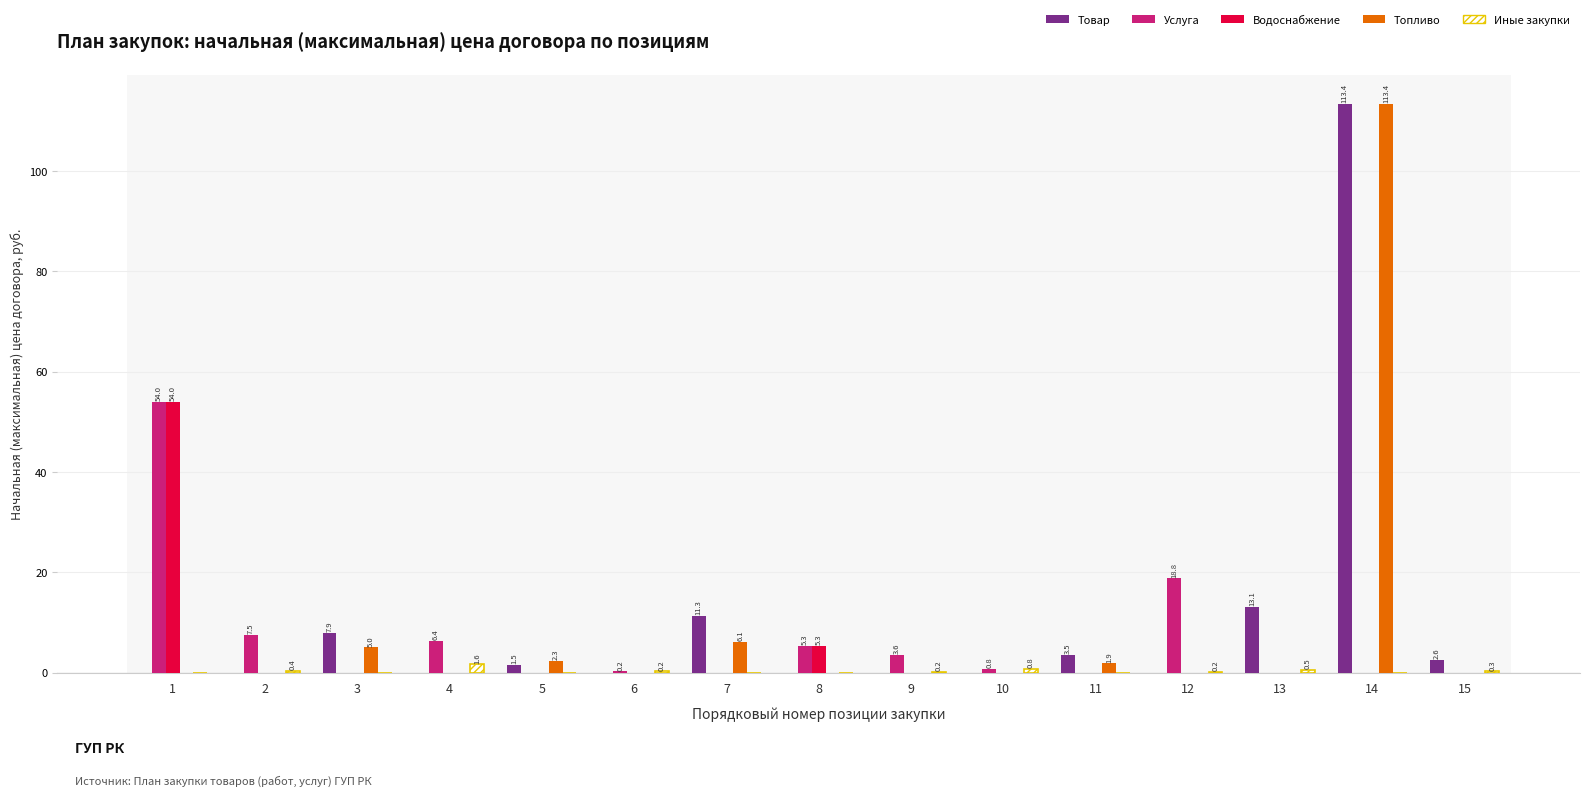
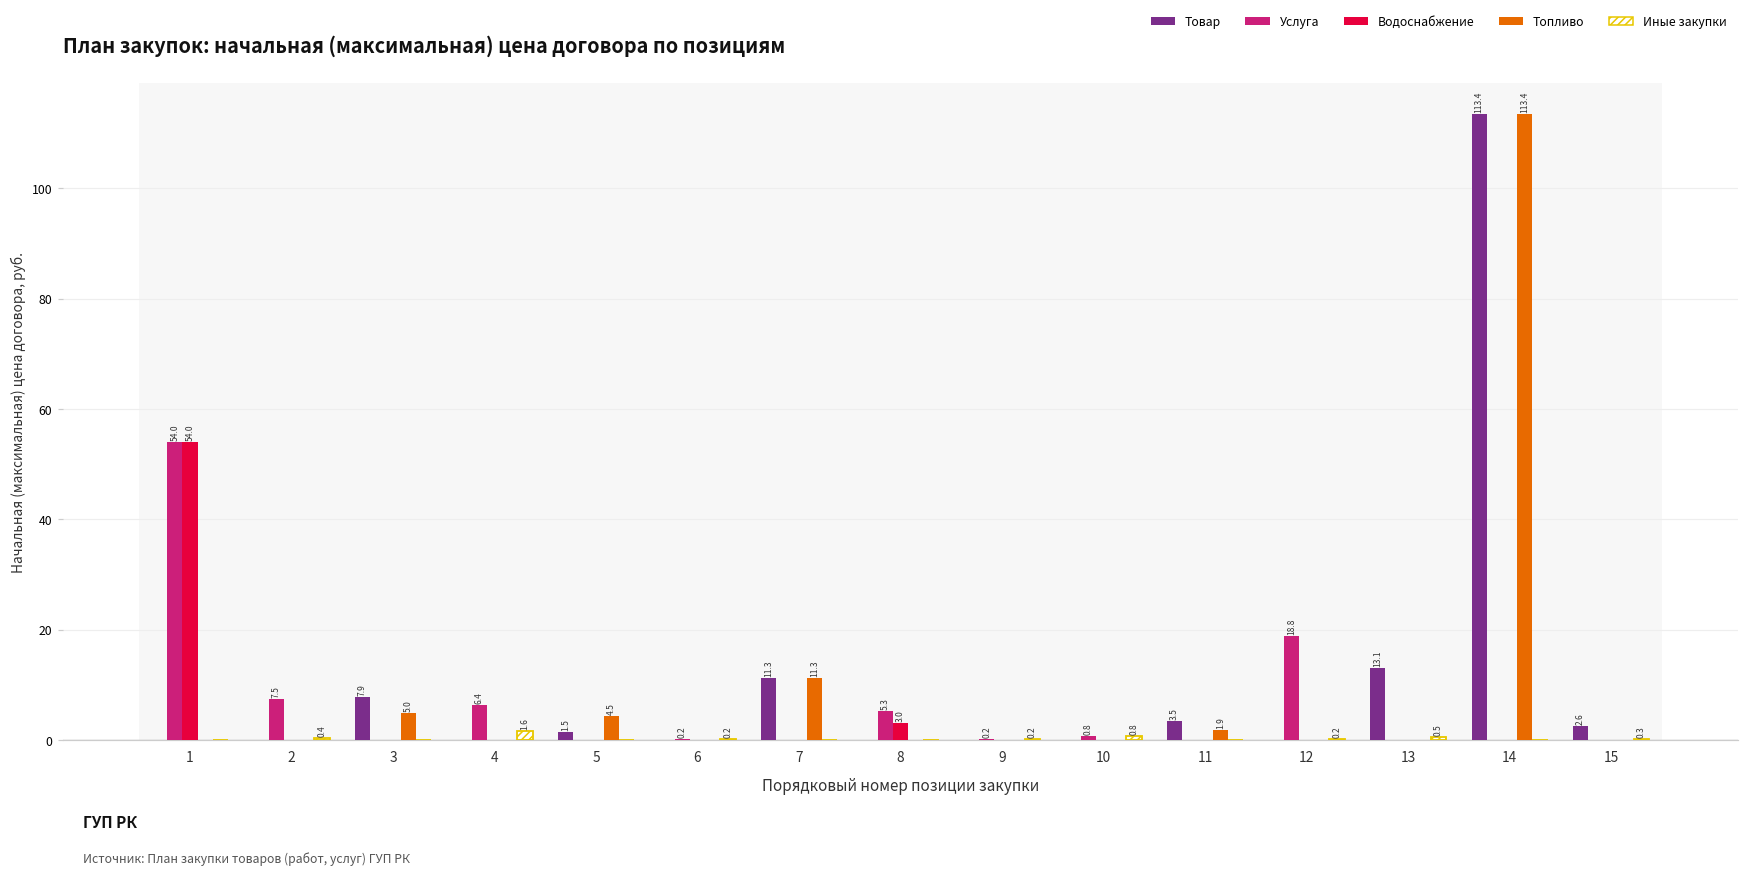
  {
    "Товар": {
      "3": 7.9,
      "5": 1.5,
      "7": 11.3,
      "11": 3.5,
      "13": 13.1,
      "14": 113.4,
      "15": 2.6
    },
    "Услуга": {
      "1": 54.0,
      "2": 7.5,
      "4": 6.4,
      "6": 0.2,
      "8": 5.3,
-     "9": 3.6,
+     "9": 0.2,
      "10": 0.8,
      "12": 18.8
    },
    "Водоснабжение": {
      "1": 54.0,
-     "8": 5.3
+     "8": 3.0
    },
    "Топливо": {
      "3": 5.0,
-     "5": 2.3,
-     "7": 6.1,
+     "5": 4.5,
+     "7": 11.3,
      "11": 1.9,
      "14": 113.4
    },
    "Иные закупки": {
      "2": 0.4,
      "4": 1.6,
      "6": 0.2,
      "9": 0.2,
      "10": 0.8,
      "12": 0.2,
      "13": 0.5,
      "15": 0.3
    }
  }
